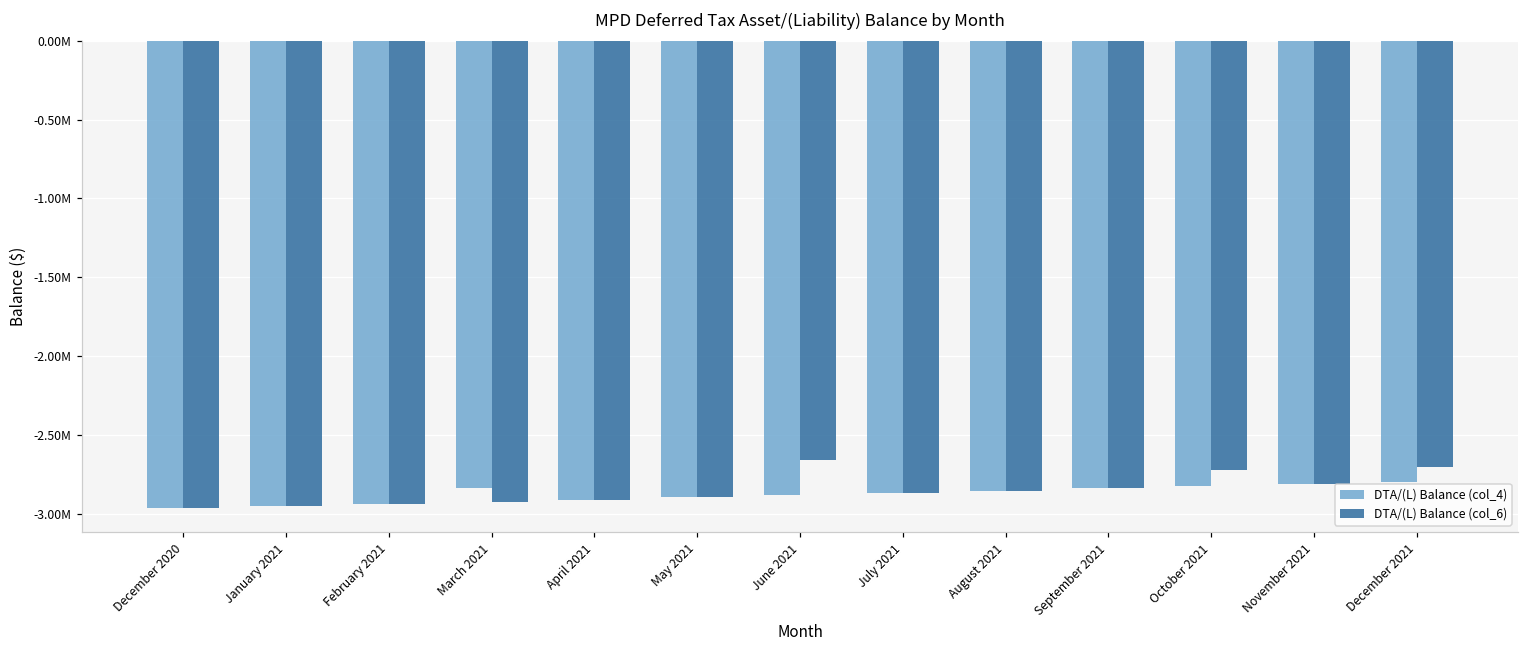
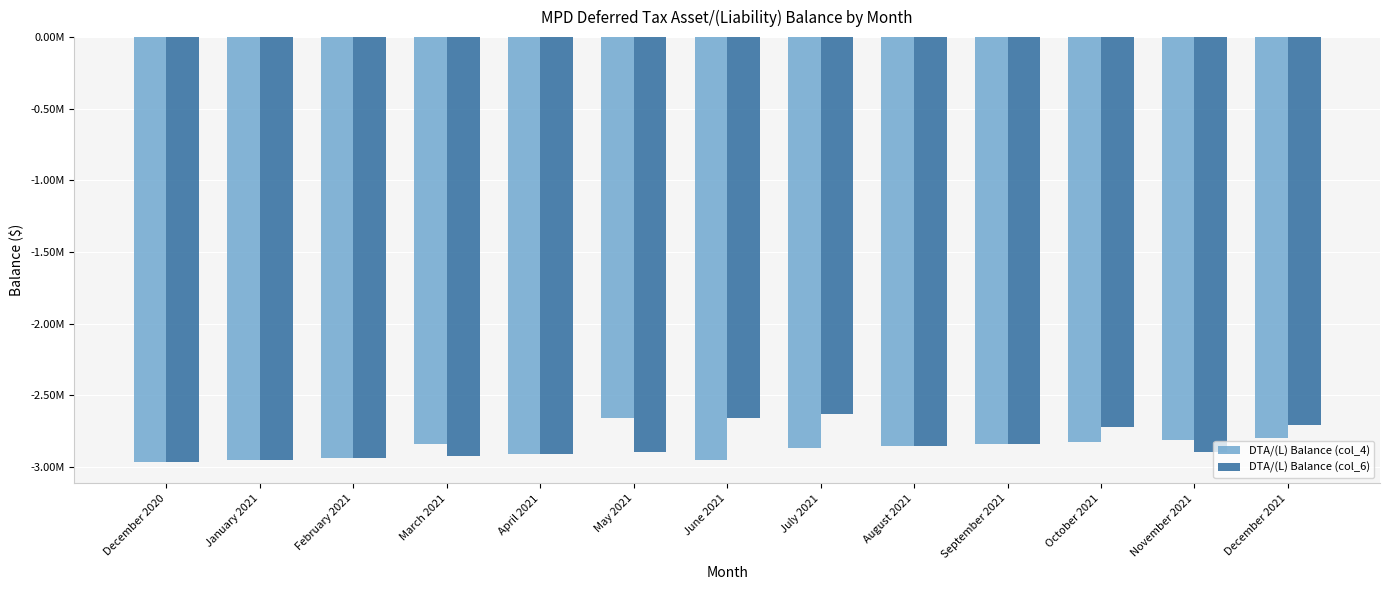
  {
    "DTA/(L) Balance (col_4)": {
      "December 2020": -2970000,
      "January 2021": -2950000,
      "February 2021": -2940000,
      "March 2021": -2840000,
      "April 2021": -2910000,
-     "May 2021": -2900000,
-     "June 2021": -2880000,
+     "May 2021": -2650000,
+     "June 2021": -2950000,
      "July 2021": -2870000,
      "August 2021": -2850000,
      "September 2021": -2840000,
      "October 2021": -2830000,
      "November 2021": -2810000,
      "December 2021": -2800000
    },
    "DTA/(L) Balance (col_6)": {
      "December 2020": -2970000,
      "January 2021": -2950000,
      "February 2021": -2940000,
      "March 2021": -2920000,
      "April 2021": -2910000,
      "May 2021": -2900000,
      "June 2021": -2660000,
-     "July 2021": -2870000,
+     "July 2021": -2630000,
      "August 2021": -2850000,
      "September 2021": -2840000,
      "October 2021": -2720000,
-     "November 2021": -2810000,
+     "November 2021": -2890000,
      "December 2021": -2700000
    }
  }
